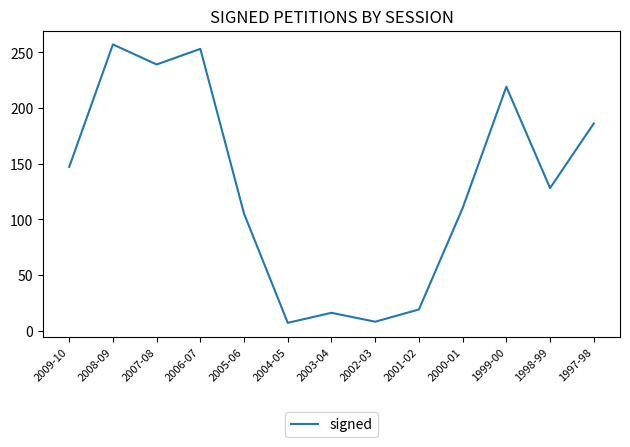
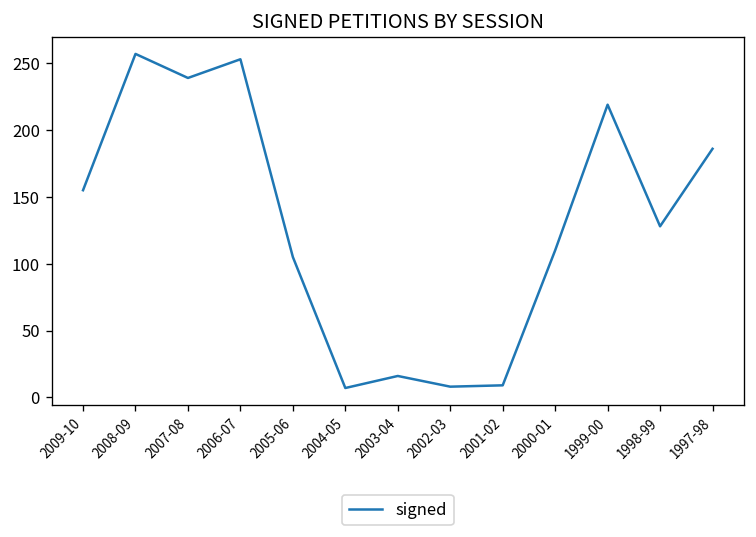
  {
-   "2009-10": 147,
+   "2009-10": 155,
    "2008-09": 257,
    "2007-08": 239,
    "2006-07": 253,
    "2005-06": 105,
    "2004-05": 7,
    "2003-04": 16,
    "2002-03": 8,
-   "2001-02": 19,
+   "2001-02": 9,
    "2000-01": 110,
    "1999-00": 219,
    "1998-99": 128,
    "1997-98": 186
  }
